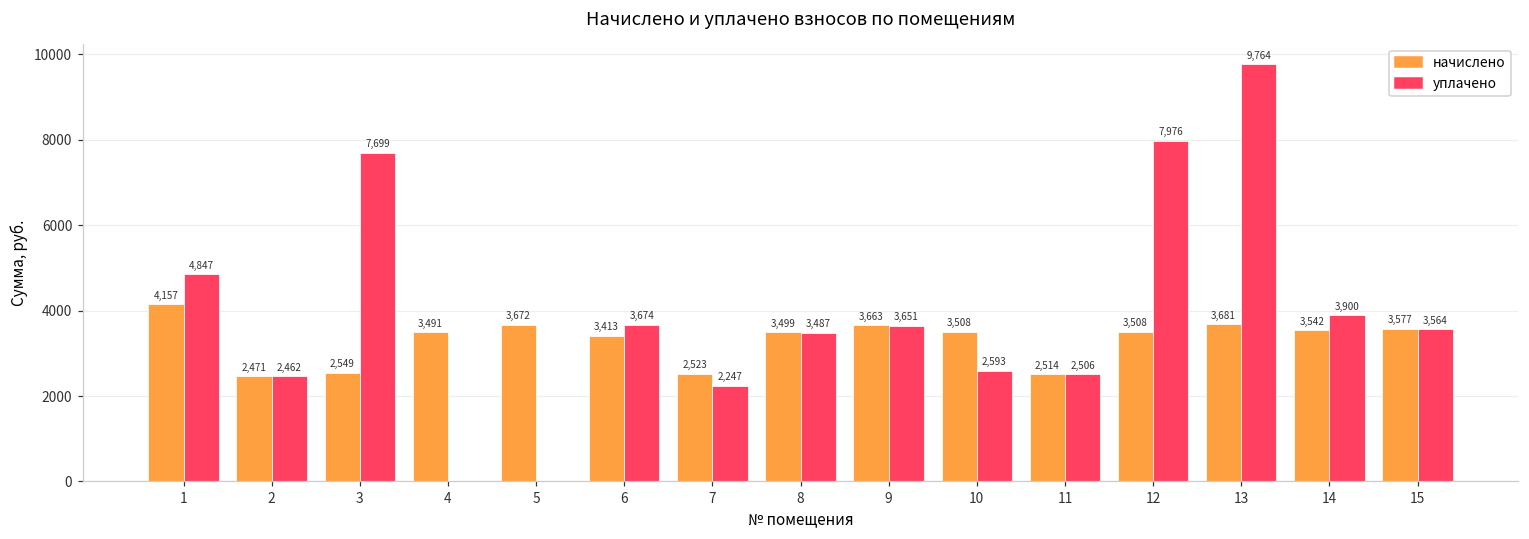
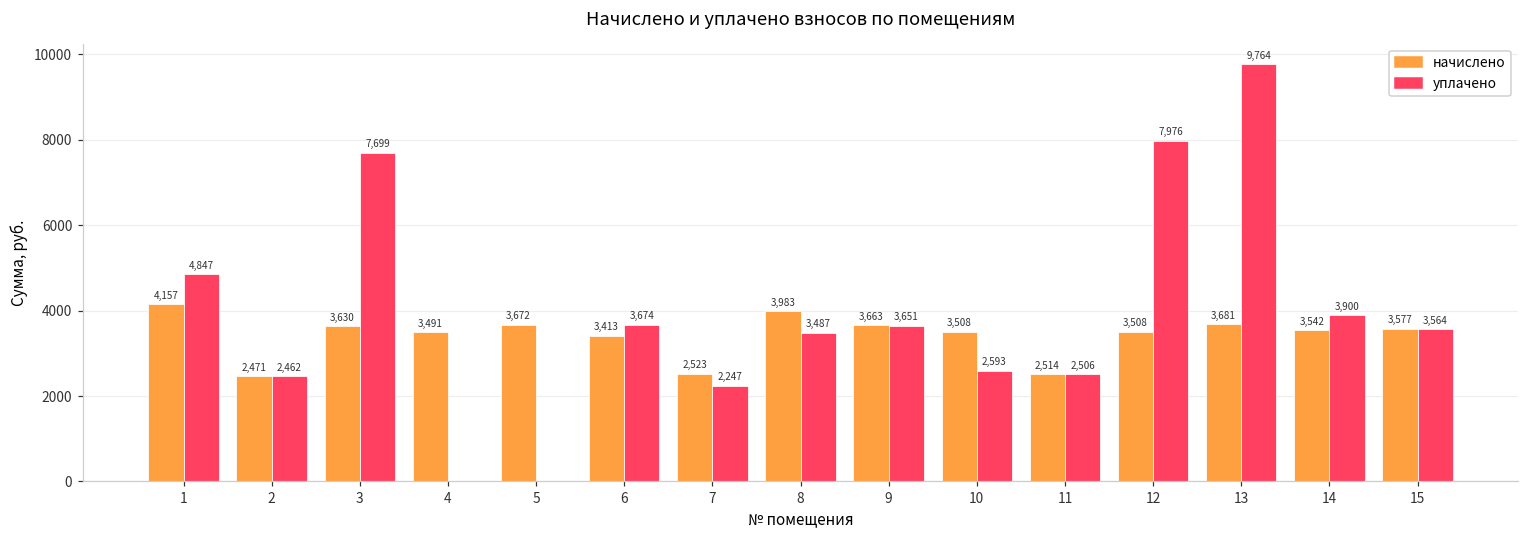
  {
    "начислено": {
      "1": "4,157",
      "2": "2,471",
-     "3": "2,549",
+     "3": "3,630",
      "4": "3,491",
      "5": "3,672",
      "6": "3,413",
      "7": "2,523",
-     "8": "3,499",
+     "8": "3,983",
      "9": "3,663",
      "10": "3,508",
      "11": "2,514",
      "12": "3,508",
      "13": "3,681",
      "14": "3,542",
      "15": "3,577"
    },
    "уплачено": {
      "1": "4,847",
      "2": "2,462",
      "3": "7,699",
      "6": "3,674",
      "7": "2,247",
      "8": "3,487",
      "9": "3,651",
      "10": "2,593",
      "11": "2,506",
      "12": "7,976",
      "13": "9,764",
      "14": "3,900",
      "15": "3,564"
    }
  }
